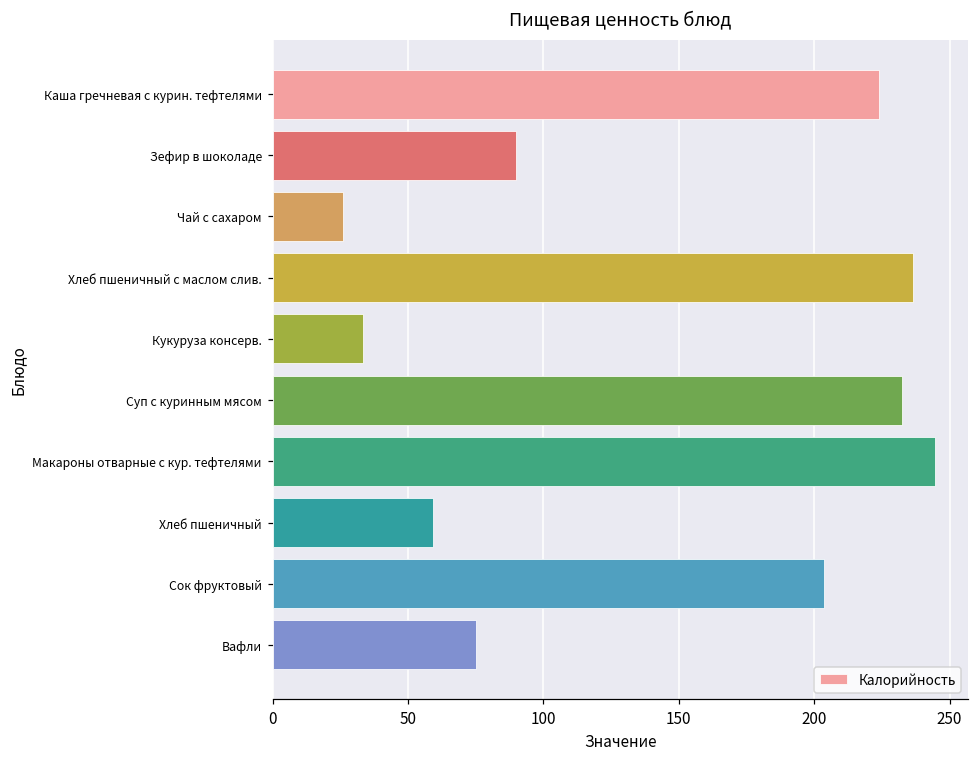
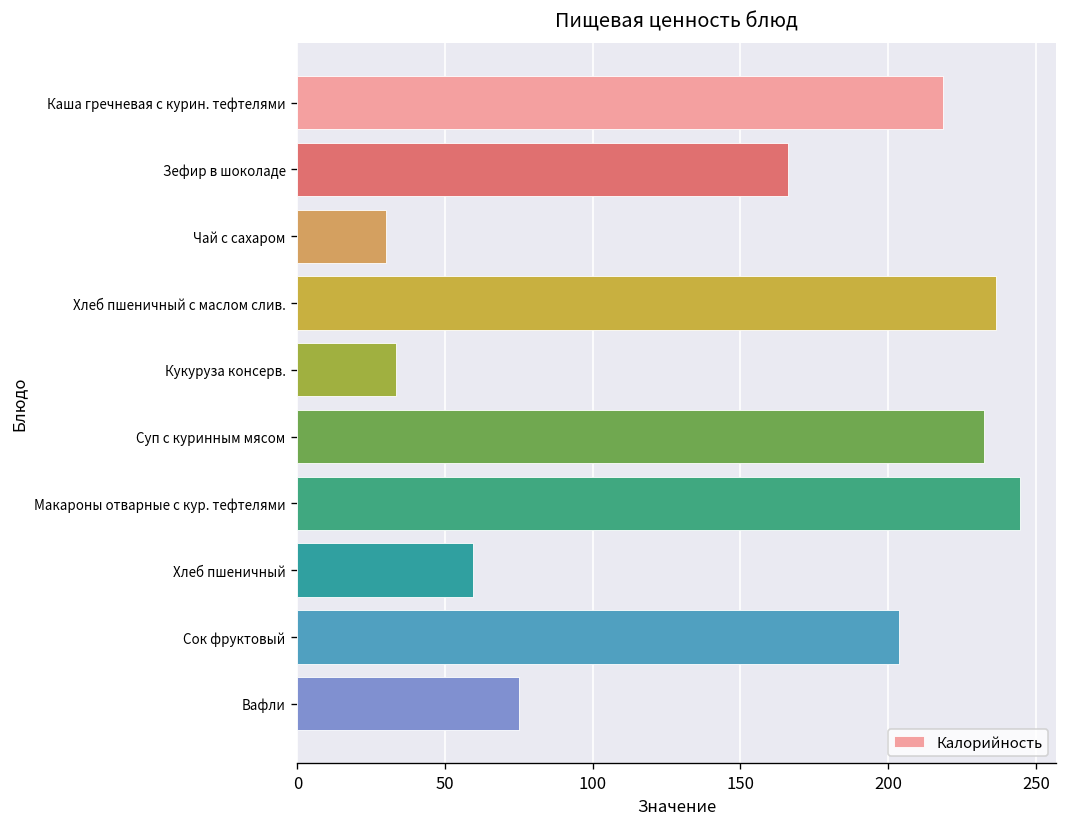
  {
-   "Каша гречневая с курин. тефтелями": 224,
-   "Зефир в шоколаде": 90,
-   "Чай с сахаром": 26,
+   "Каша гречневая с курин. тефтелями": 219,
+   "Зефир в шоколаде": 166,
+   "Чай с сахаром": 30,
    "Хлеб пшеничный с маслом слив.": 237,
    "Кукуруза консерв.": 33,
    "Суп с куринным мясом": 232,
    "Макароны отварные с кур. тефтелями": 245,
    "Хлеб пшеничный": 59,
    "Сок фруктовый": 204,
    "Вафли": 75
  }
